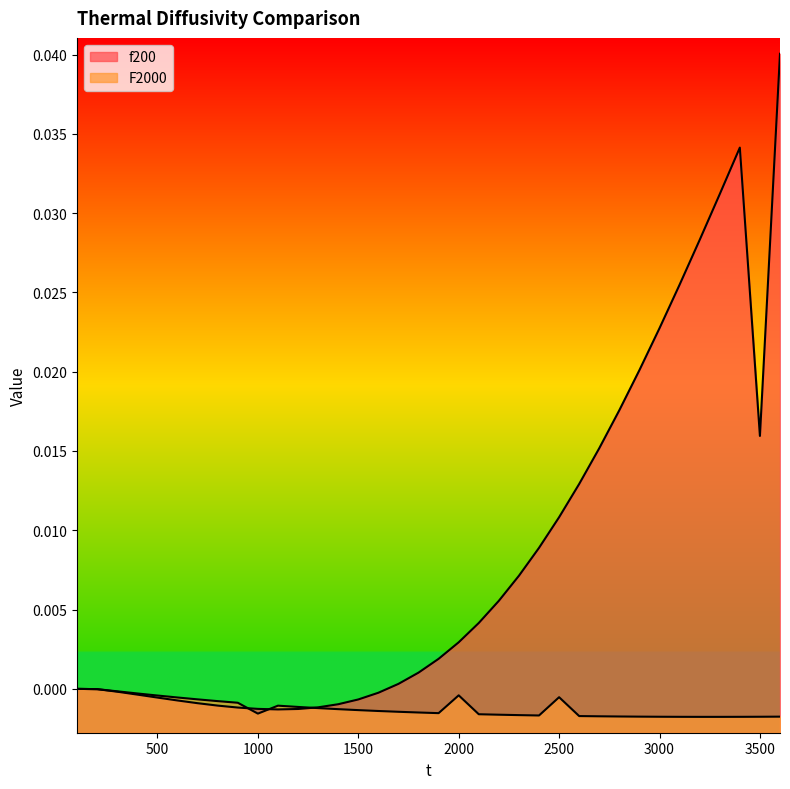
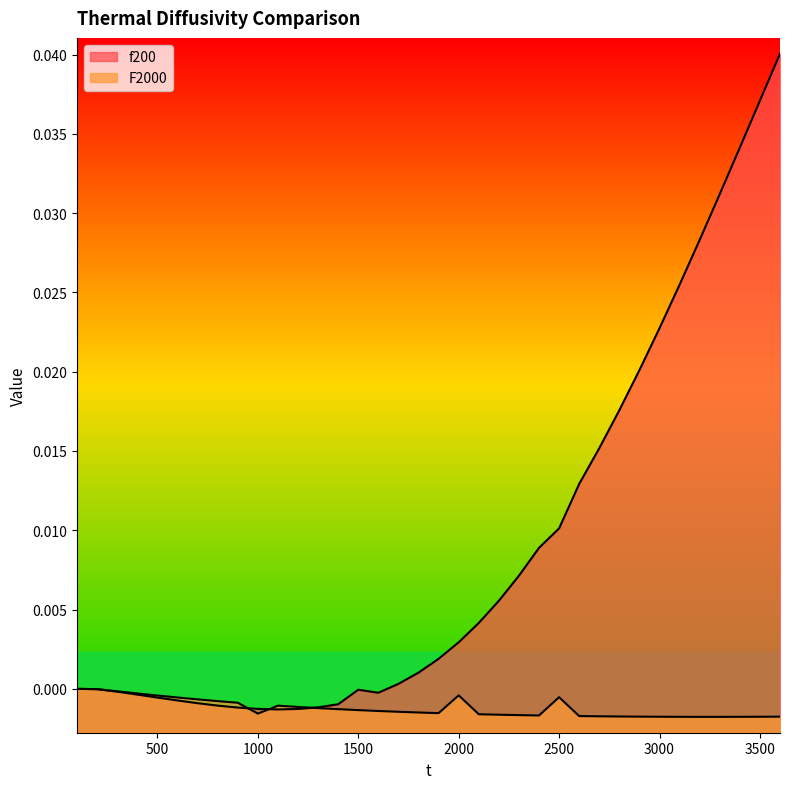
  {
    "f200": {
      "1000": -0.0013,
-     "1500": -0.0007,
+     "1500": -0.0001,
      "2000": 0.0029,
-     "2500": 0.0108,
+     "2500": 0.0101,
      "3000": 0.0227,
-     "3500": 0.0159
+     "3500": 0.0371
    },
    "F2000": {
      "1000": -0.0016,
      "1500": -0.0013,
      "2000": -0.0004,
      "2500": -0.0005,
      "3000": -0.0018,
      "3500": -0.0018
    }
  }
